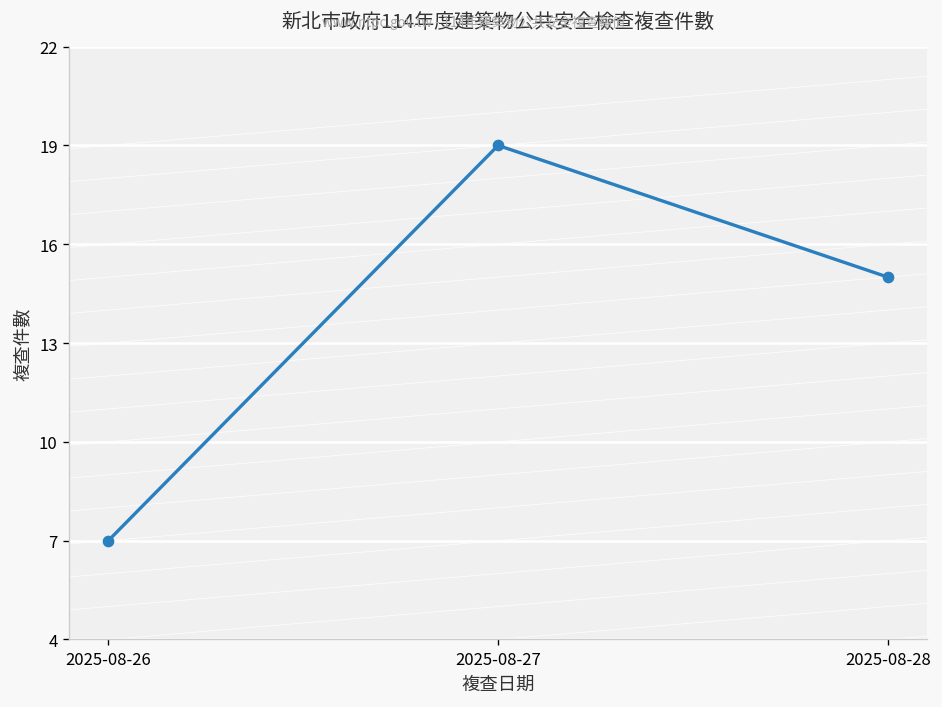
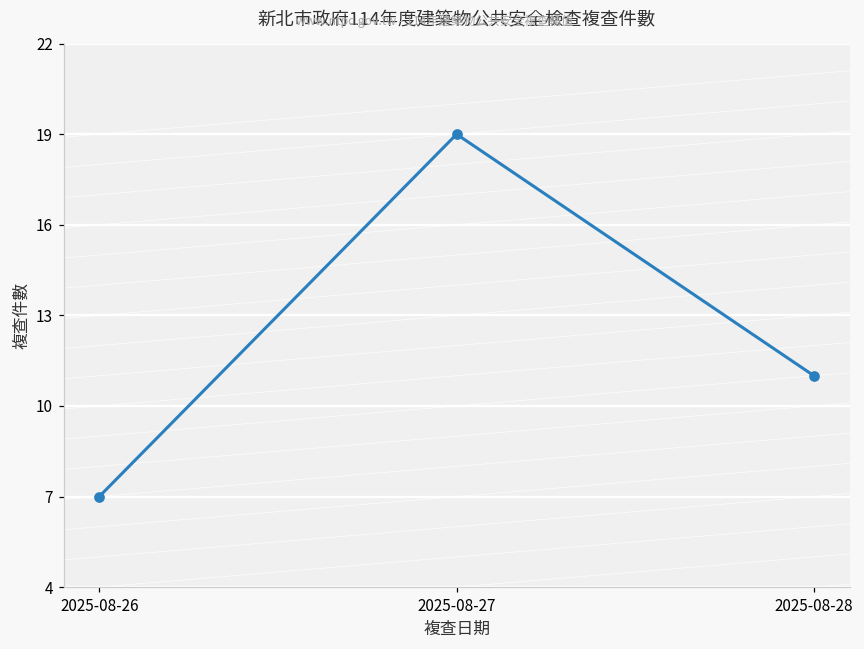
  {
    "2025-08-26": 7,
    "2025-08-27": 19,
-   "2025-08-28": 15
+   "2025-08-28": 11
  }
